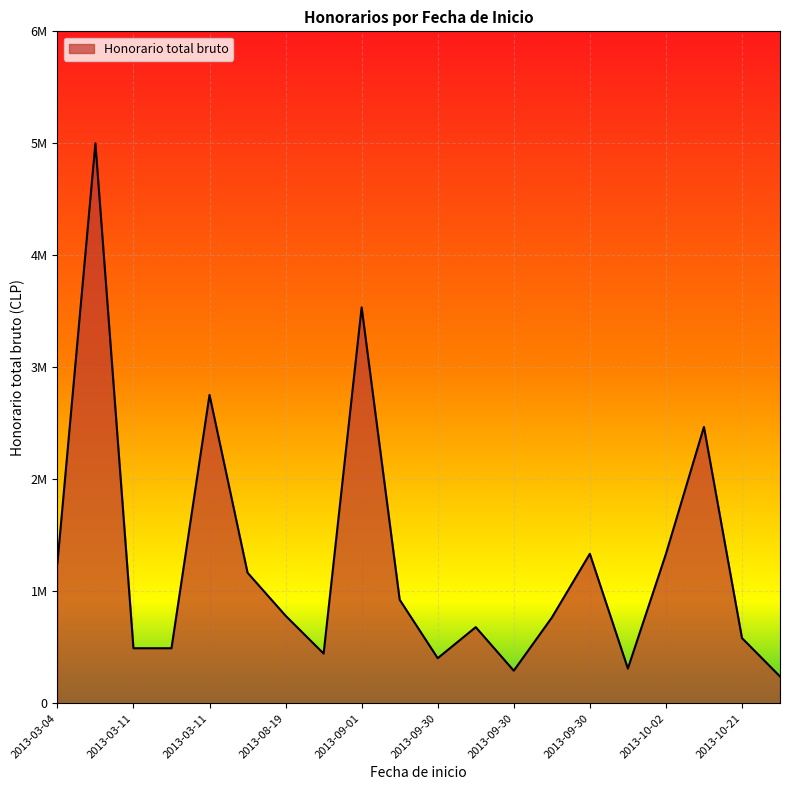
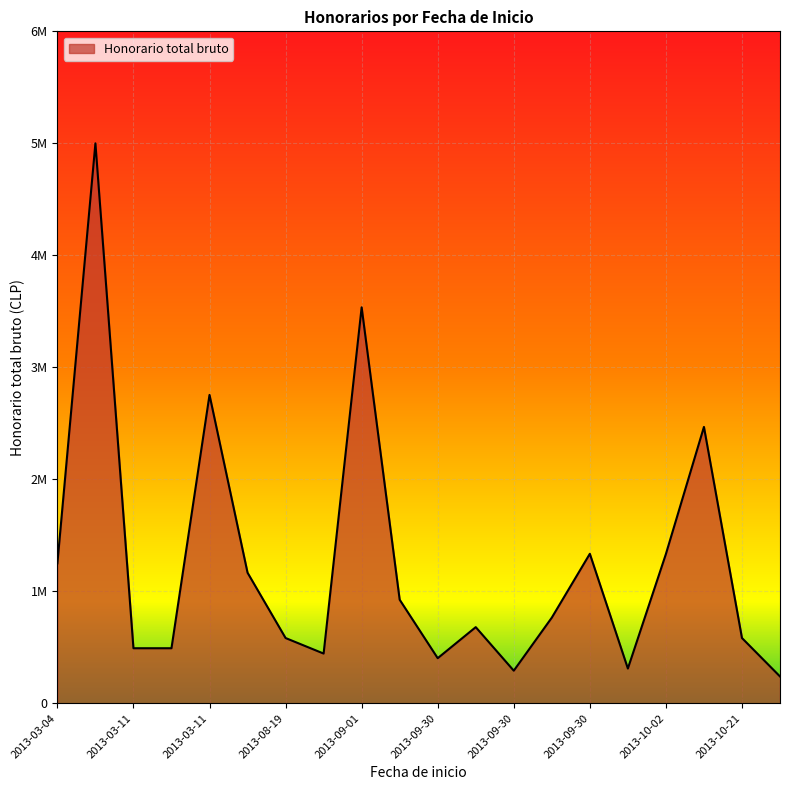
  {
    "2013-03-04": 1250000,
-   "2013-08-19": 780000,
+   "2013-08-19": 580000,
    "2013-09-01": 3540000,
    "2013-10-02": 1330000
  }
